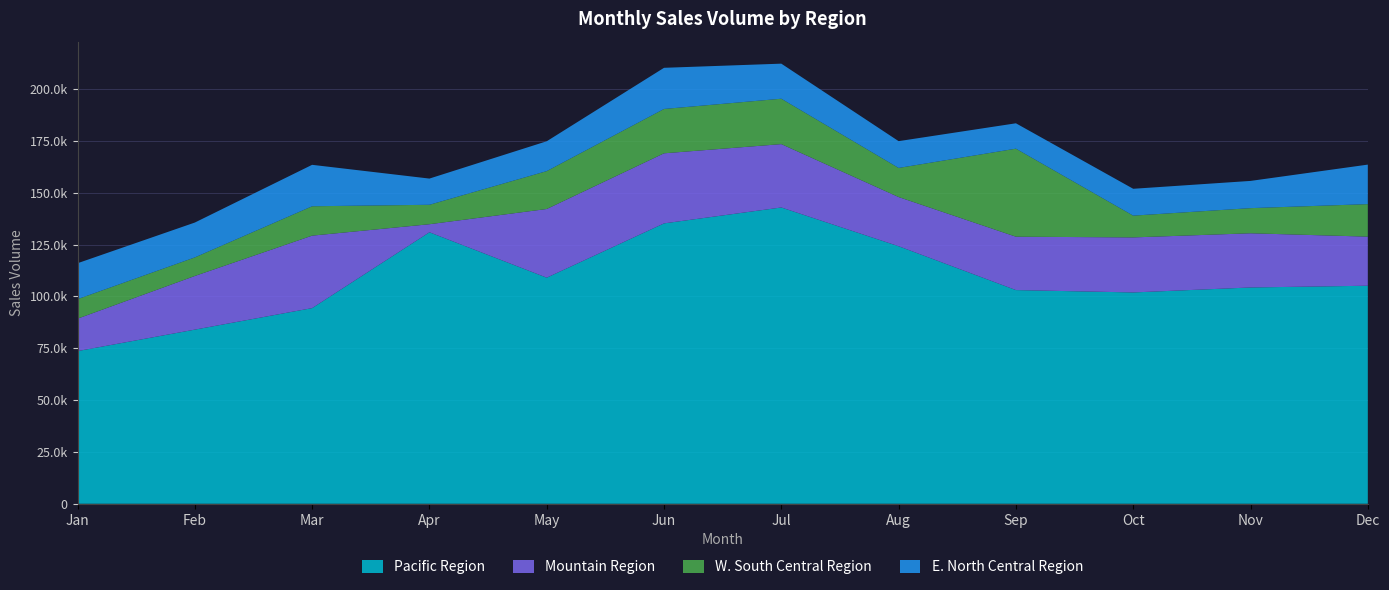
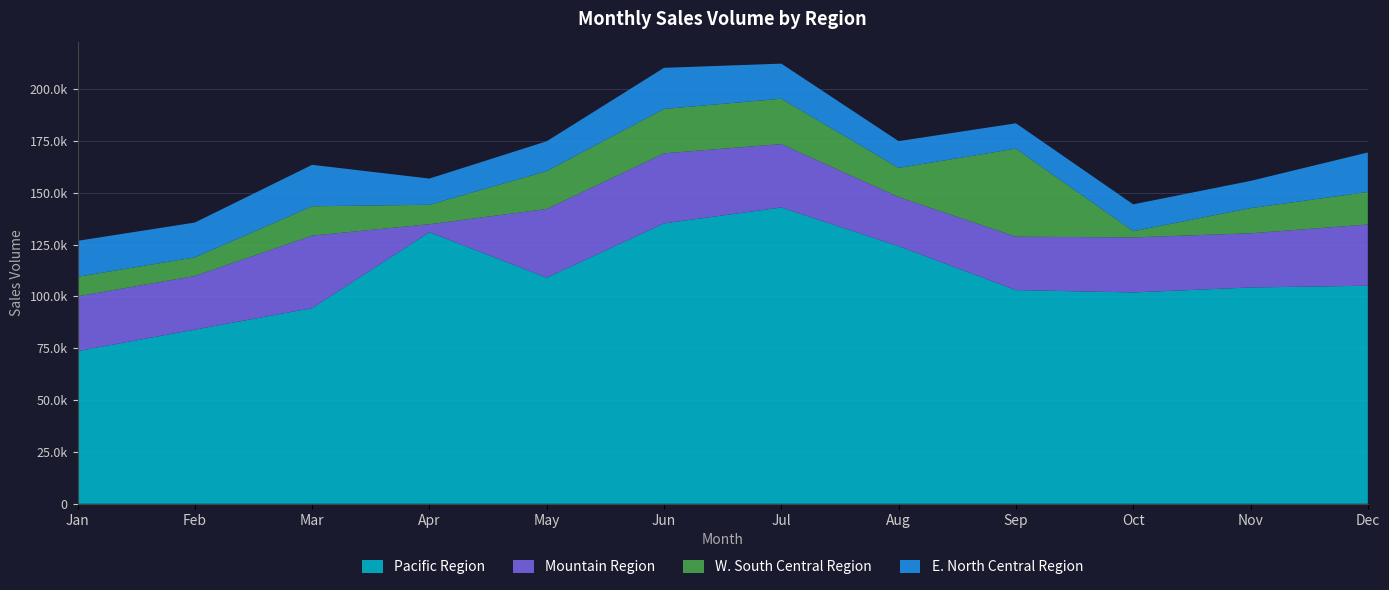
  {
    "Mountain Region": {
-     "Jan": 16000,
+     "Jan": 26000,
      "Feb": 26000,
      "Mar": 35000,
      "Apr": 4000,
      "May": 33000,
      "Jun": 34000,
      "Jul": 31000,
      "Aug": 24000,
      "Sep": 26000,
      "Oct": 27000,
      "Nov": 26000,
-     "Dec": 24000
+     "Dec": 30000
    },
    "W. South Central Region": {
      "Jan": 9000,
      "Feb": 9000,
      "Mar": 14000,
      "Apr": 9000,
      "May": 18000,
      "Jun": 21000,
      "Jul": 22000,
      "Aug": 14000,
      "Sep": 42000,
-     "Oct": 10000,
+     "Oct": 3000,
      "Nov": 12000,
      "Dec": 16000
    }
  }
